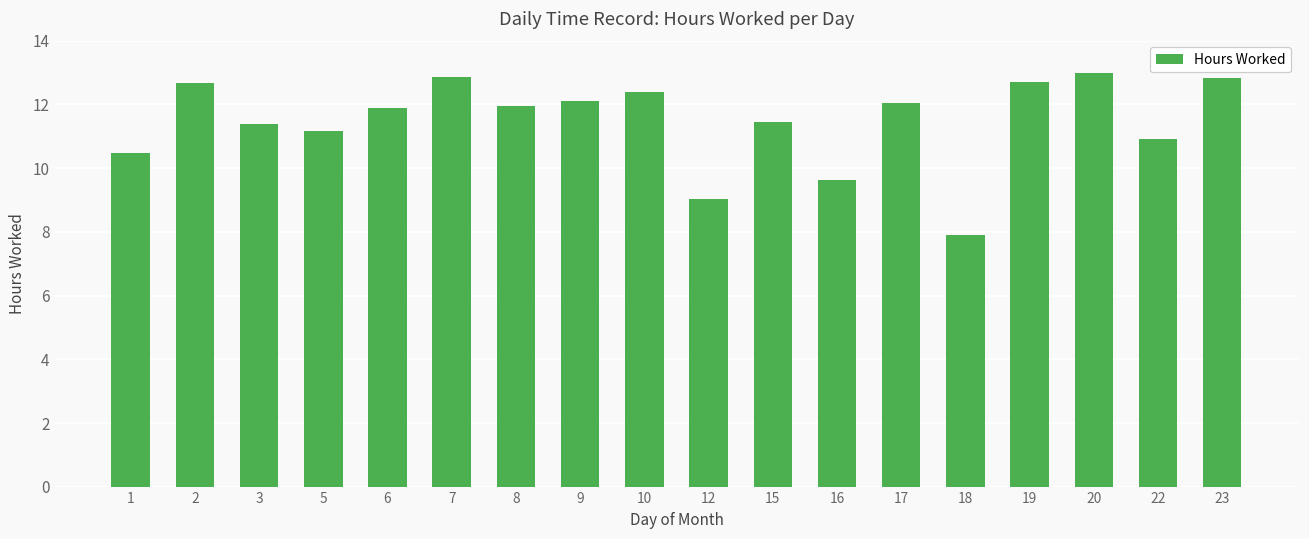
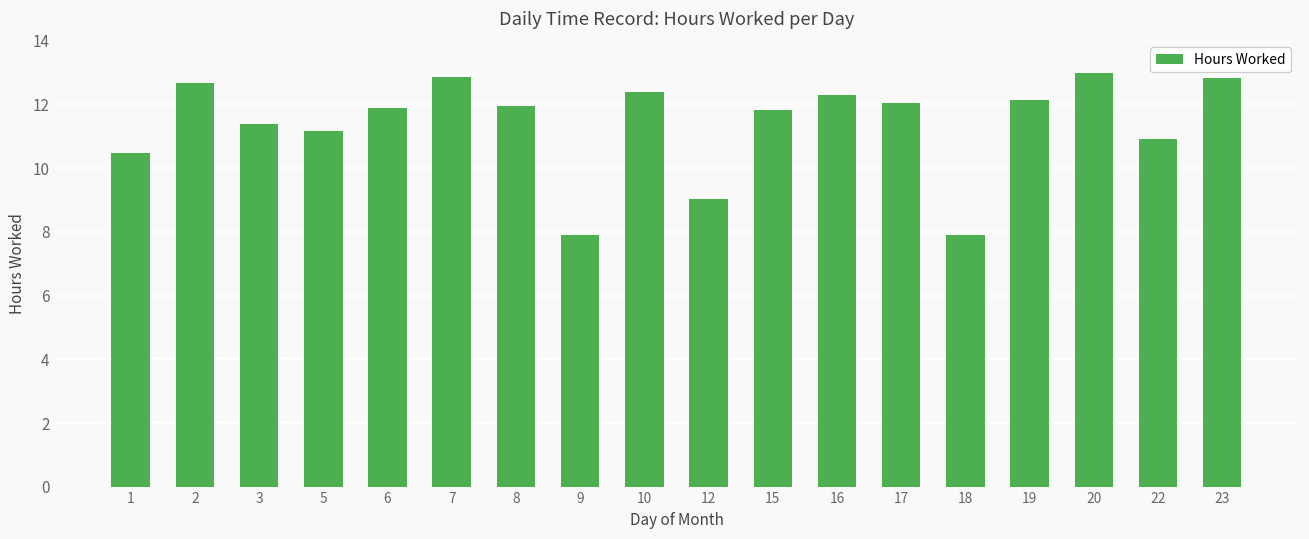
  {
    "1": 10.5,
    "2": 12.7,
    "3": 11.4,
    "5": 11.2,
    "6": 11.9,
    "7": 12.9,
    "8": 12.0,
-   "9": 12.1,
+   "9": 7.9,
    "10": 12.4,
    "12": 9.0,
-   "15": 11.4,
-   "16": 9.6,
+   "15": 11.8,
+   "16": 12.3,
    "17": 12.0,
    "18": 7.9,
-   "19": 12.7,
+   "19": 12.2,
    "20": 13.0,
    "22": 10.9,
    "23": 12.8
  }
